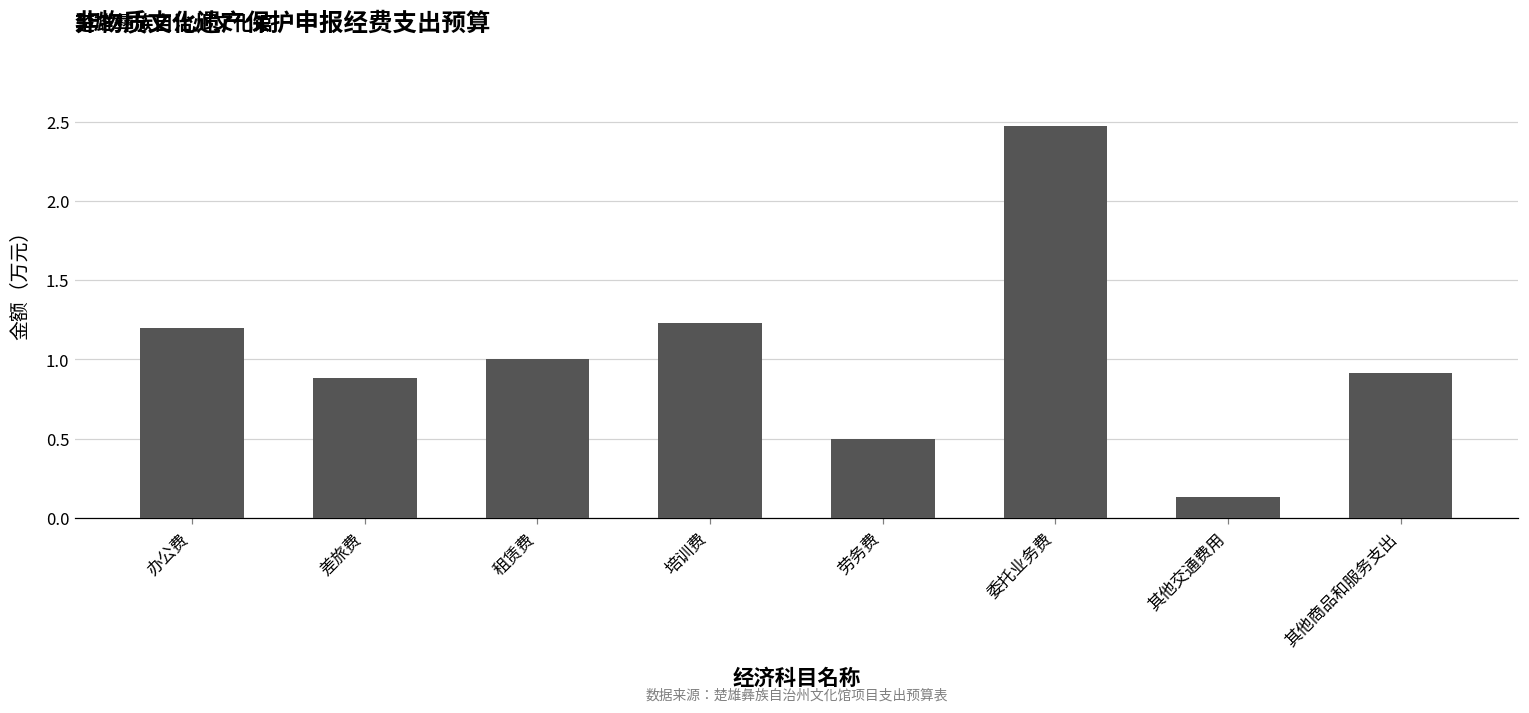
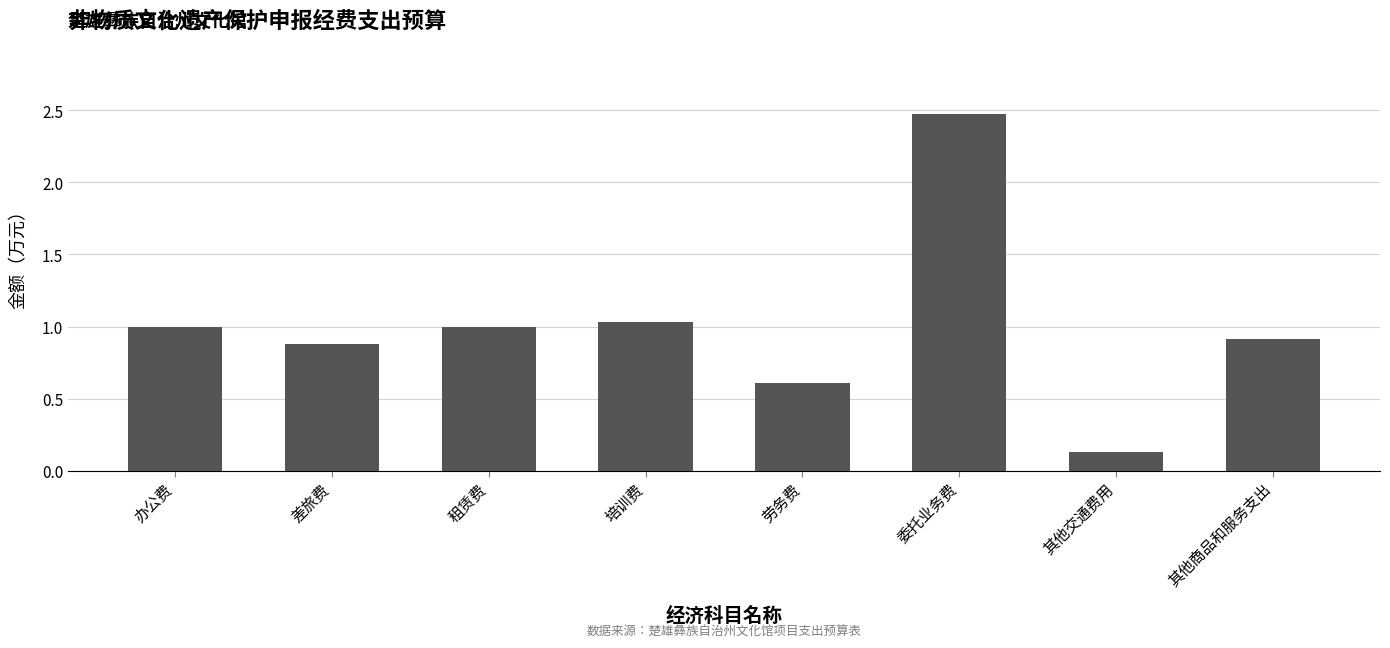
  {
-   "办公费": 1.2,
+   "办公费": 1.0,
    "差旅费": 0.88,
    "租赁费": 1.00,
-   "培训费": 1.23,
-   "劳务费": 0.50,
+   "培训费": 1.04,
+   "劳务费": 0.61,
    "委托业务费": 2.47,
    "其他交通费用": 0.13,
    "其他商品和服务支出": 0.92
  }
